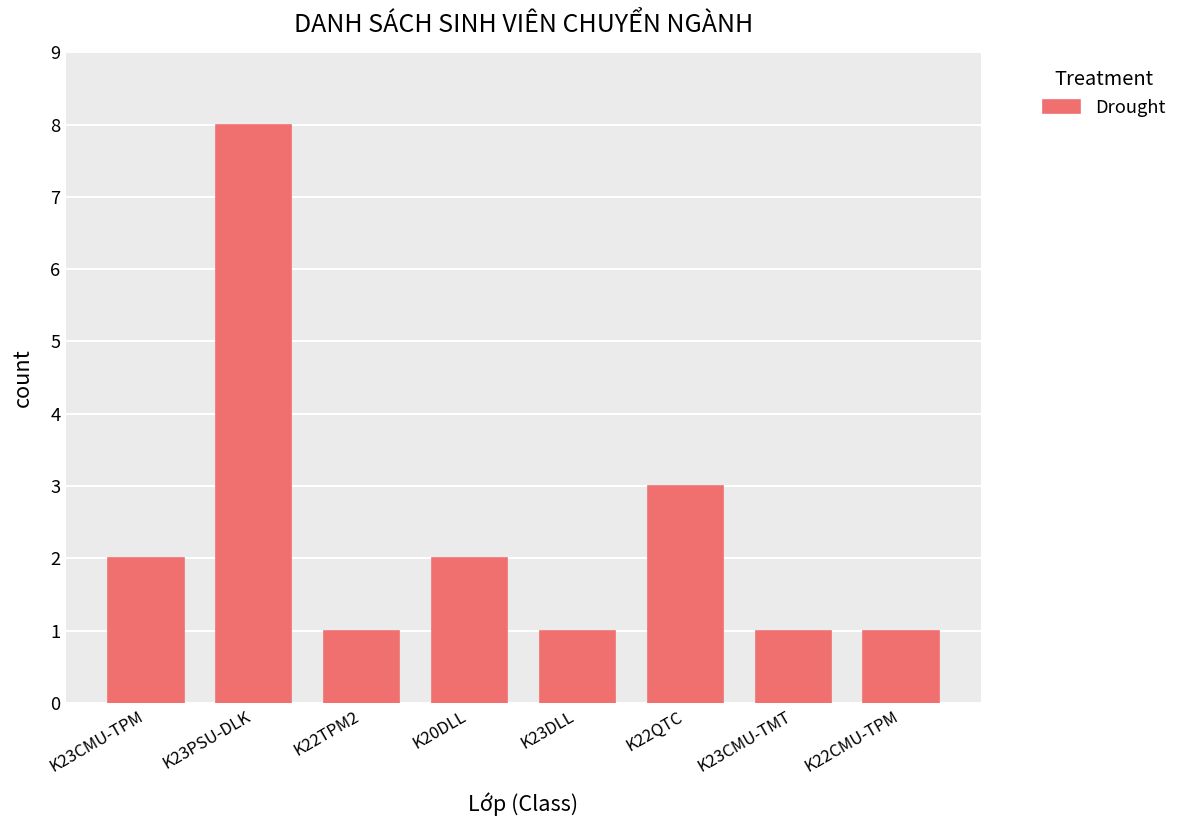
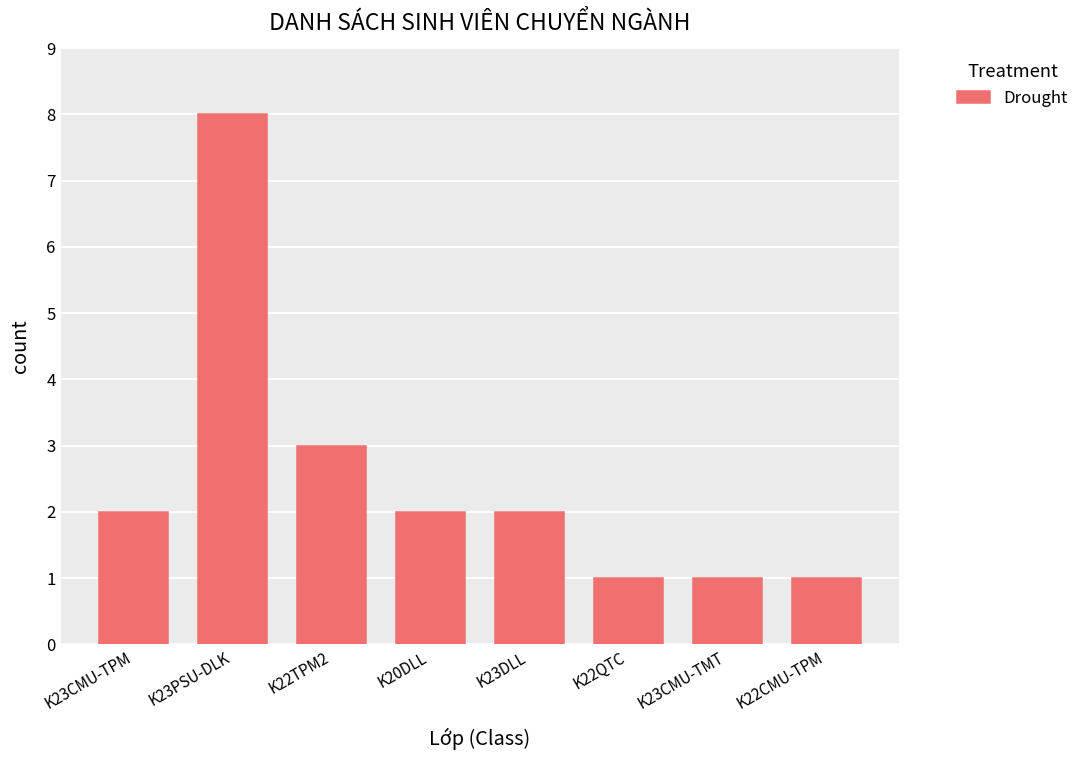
  {
    "K23CMU-TPM": 2,
    "K23PSU-DLK": 8,
-   "K22TPM2": 1,
+   "K22TPM2": 3,
    "K20DLL": 2,
-   "K23DLL": 1,
-   "K22QTC": 3,
+   "K23DLL": 2,
+   "K22QTC": 1,
    "K23CMU-TMT": 1,
    "K22CMU-TPM": 1
  }
